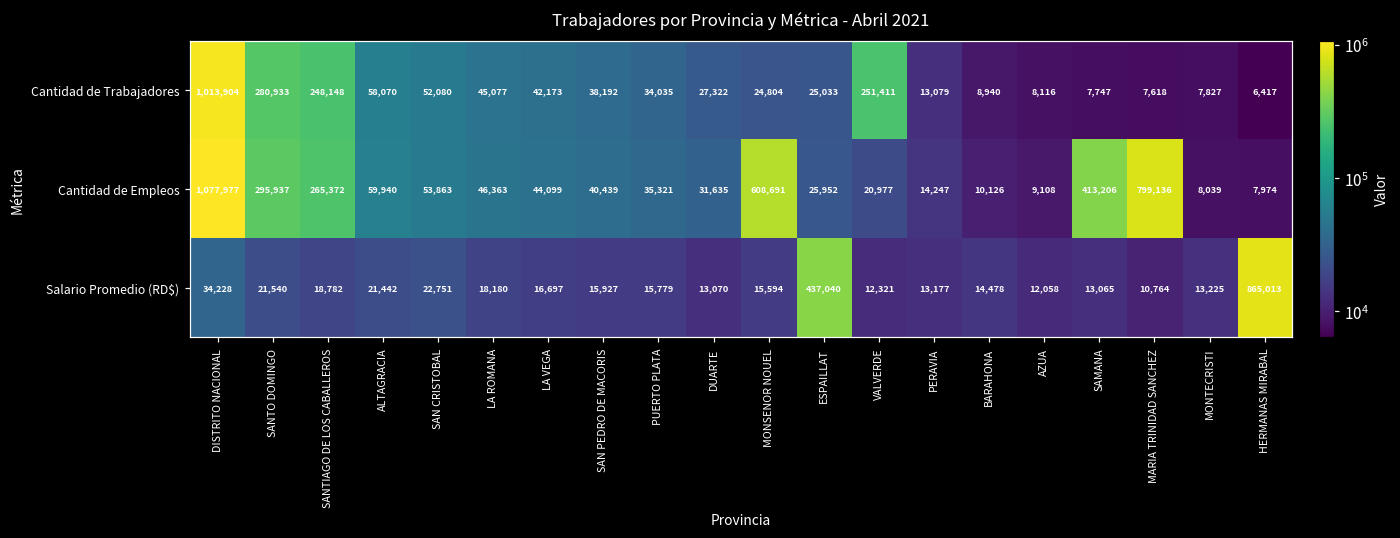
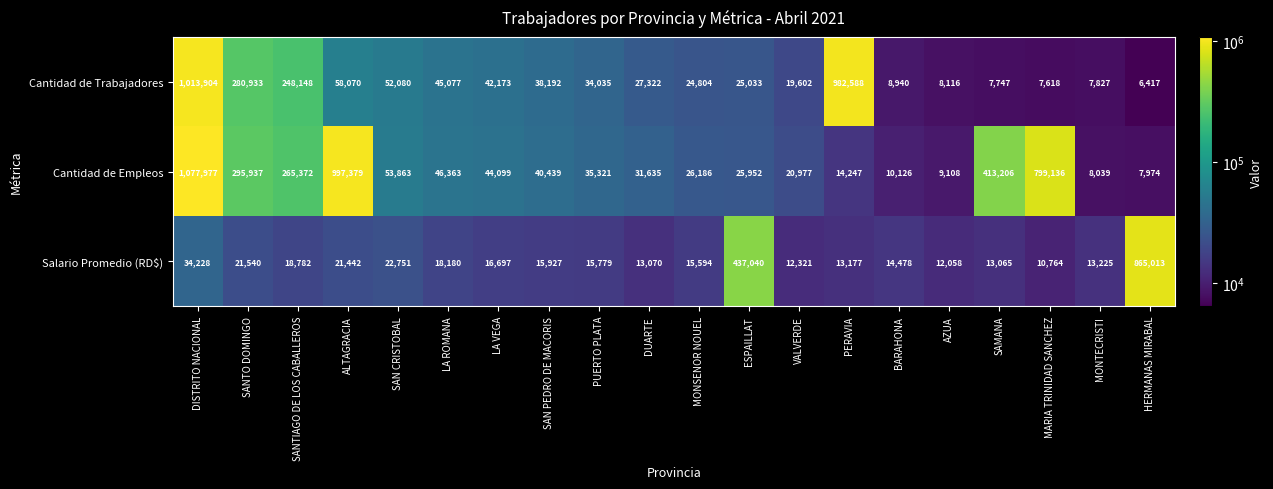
  {
    "Cantidad de Trabajadores": {
      "DISTRITO NACIONAL": "1,013,904",
      "SANTO DOMINGO": "280,933",
      "SANTIAGO DE LOS CABALLEROS": "248,148",
      "ALTAGRACIA": "58,070",
      "SAN CRISTOBAL": "52,080",
      "LA ROMANA": "45,077",
      "LA VEGA": "42,173",
      "SAN PEDRO DE MACORIS": "38,192",
      "PUERTO PLATA": "34,035",
      "DUARTE": "27,322",
      "MONSENOR NOUEL": "24,804",
      "ESPAILLAT": "25,033",
-     "VALVERDE": "251,411",
-     "PERAVIA": "13,079",
+     "VALVERDE": "19,602",
+     "PERAVIA": "982,588",
      "BARAHONA": "8,940",
      "AZUA": "8,116",
      "SAMANA": "7,747",
      "MARIA TRINIDAD SANCHEZ": "7,618",
      "MONTECRISTI": "7,827",
      "HERMANAS MIRABAL": "6,417"
    },
    "Cantidad de Empleos": {
      "DISTRITO NACIONAL": "1,077,977",
      "SANTO DOMINGO": "295,937",
      "SANTIAGO DE LOS CABALLEROS": "265,372",
-     "ALTAGRACIA": "59,940",
+     "ALTAGRACIA": "997,379",
      "SAN CRISTOBAL": "53,863",
      "LA ROMANA": "46,363",
      "LA VEGA": "44,099",
      "SAN PEDRO DE MACORIS": "40,439",
      "PUERTO PLATA": "35,321",
      "DUARTE": "31,635",
-     "MONSENOR NOUEL": "608,691",
+     "MONSENOR NOUEL": "26,186",
      "ESPAILLAT": "25,952",
      "VALVERDE": "20,977",
      "PERAVIA": "14,247",
      "BARAHONA": "10,126",
      "AZUA": "9,108",
      "SAMANA": "413,206",
      "MARIA TRINIDAD SANCHEZ": "799,136",
      "MONTECRISTI": "8,039",
      "HERMANAS MIRABAL": "7,974"
    },
    "Salario Promedio (RD$)": {
      "DISTRITO NACIONAL": "34,228",
      "SANTO DOMINGO": "21,540",
      "SANTIAGO DE LOS CABALLEROS": "18,782",
      "ALTAGRACIA": "21,442",
      "SAN CRISTOBAL": "22,751",
      "LA ROMANA": "18,180",
      "LA VEGA": "16,697",
      "SAN PEDRO DE MACORIS": "15,927",
      "PUERTO PLATA": "15,779",
      "DUARTE": "13,070",
      "MONSENOR NOUEL": "15,594",
      "ESPAILLAT": "437,040",
      "VALVERDE": "12,321",
      "PERAVIA": "13,177",
      "BARAHONA": "14,478",
      "AZUA": "12,058",
      "SAMANA": "13,065",
      "MARIA TRINIDAD SANCHEZ": "10,764",
      "MONTECRISTI": "13,225",
      "HERMANAS MIRABAL": "865,013"
    }
  }
